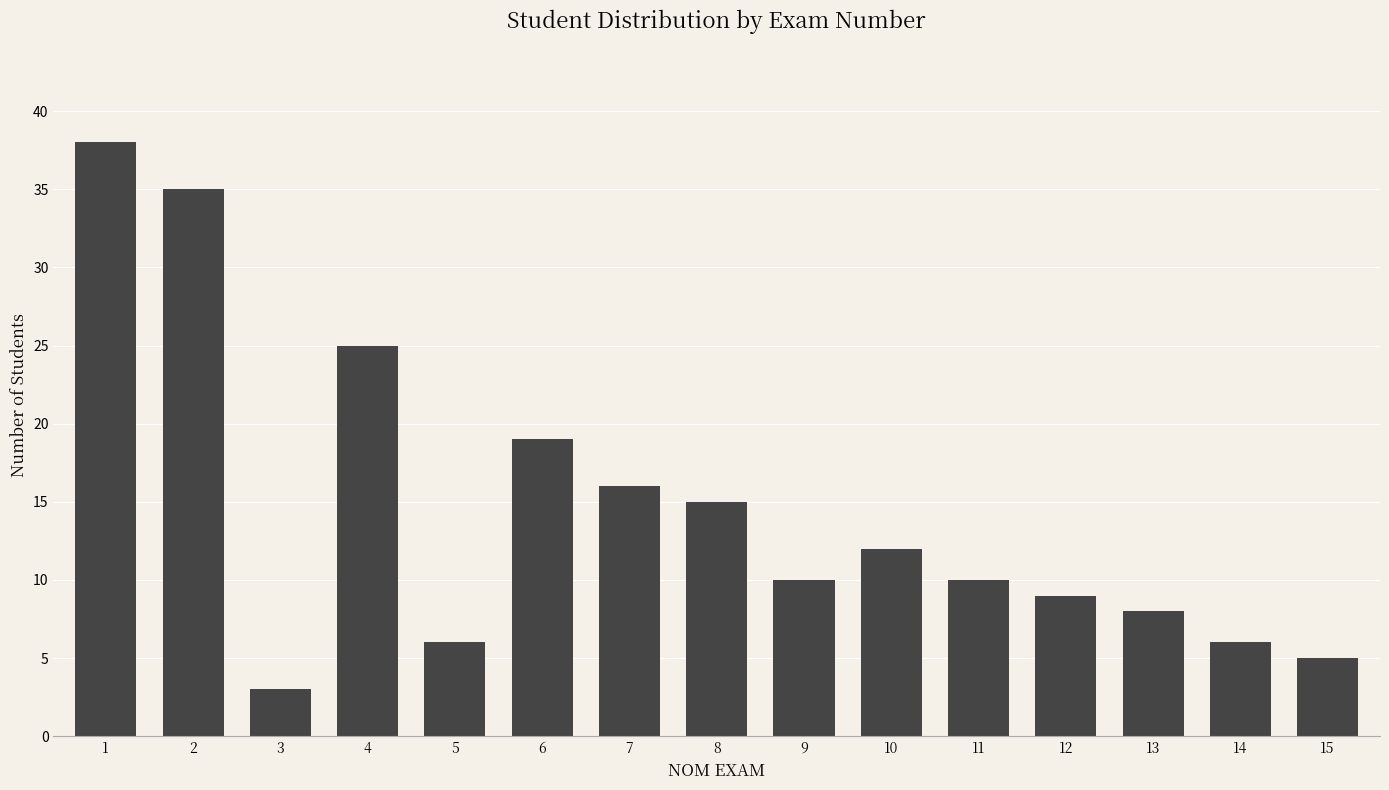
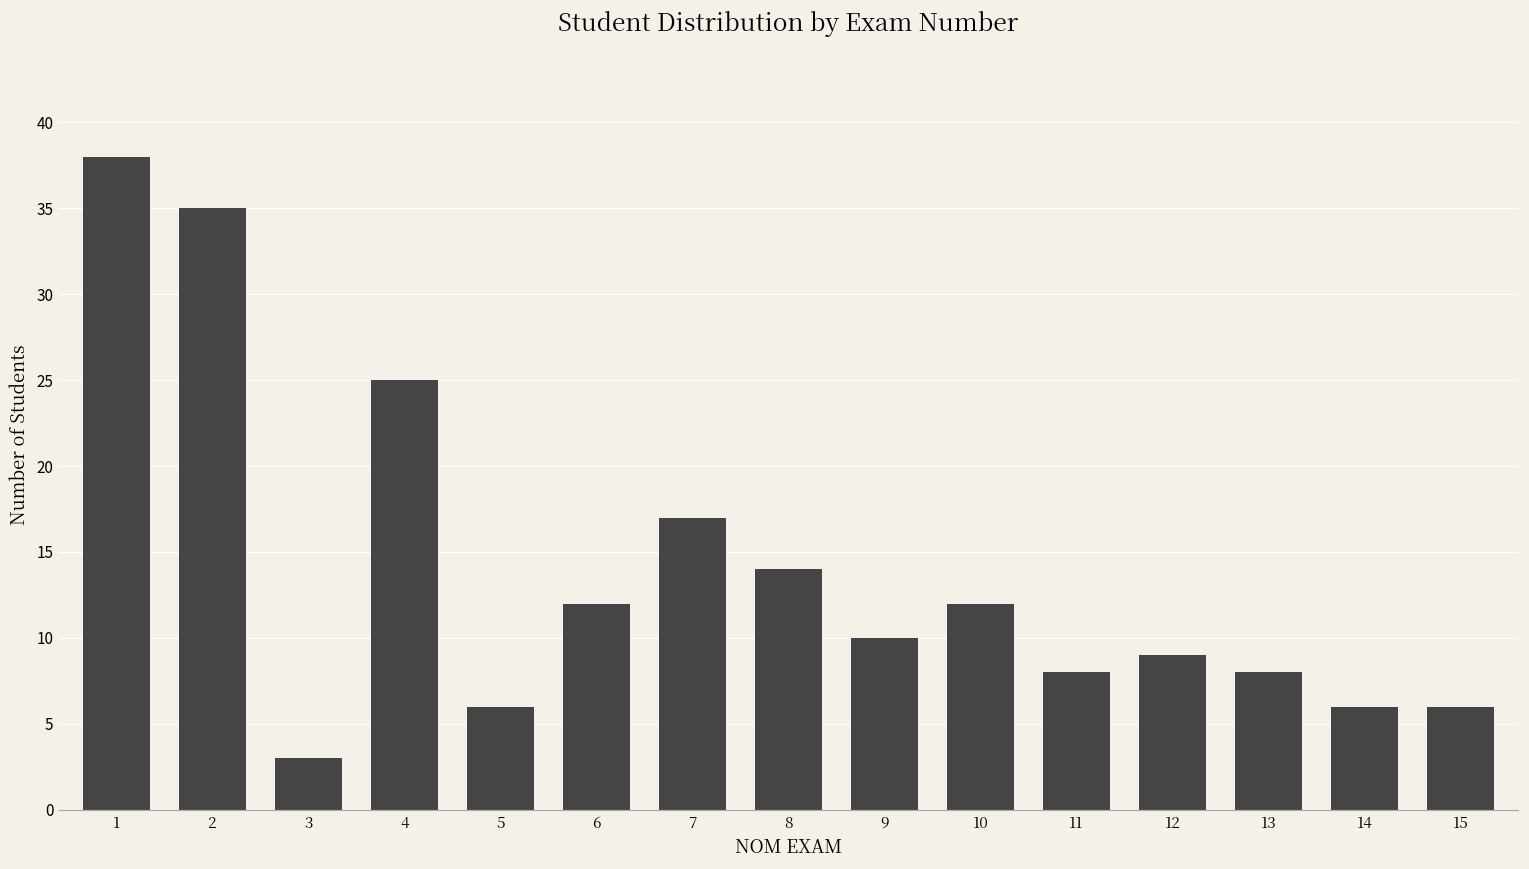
  {
    "1": 38,
    "2": 35,
    "3": 3,
    "4": 25,
    "5": 6,
-   "6": 19,
-   "7": 16,
-   "8": 15,
+   "6": 12,
+   "7": 17,
+   "8": 14,
    "9": 10,
    "10": 12,
-   "11": 10,
+   "11": 8,
    "12": 9,
    "13": 8,
    "14": 6,
-   "15": 5
+   "15": 6
  }
